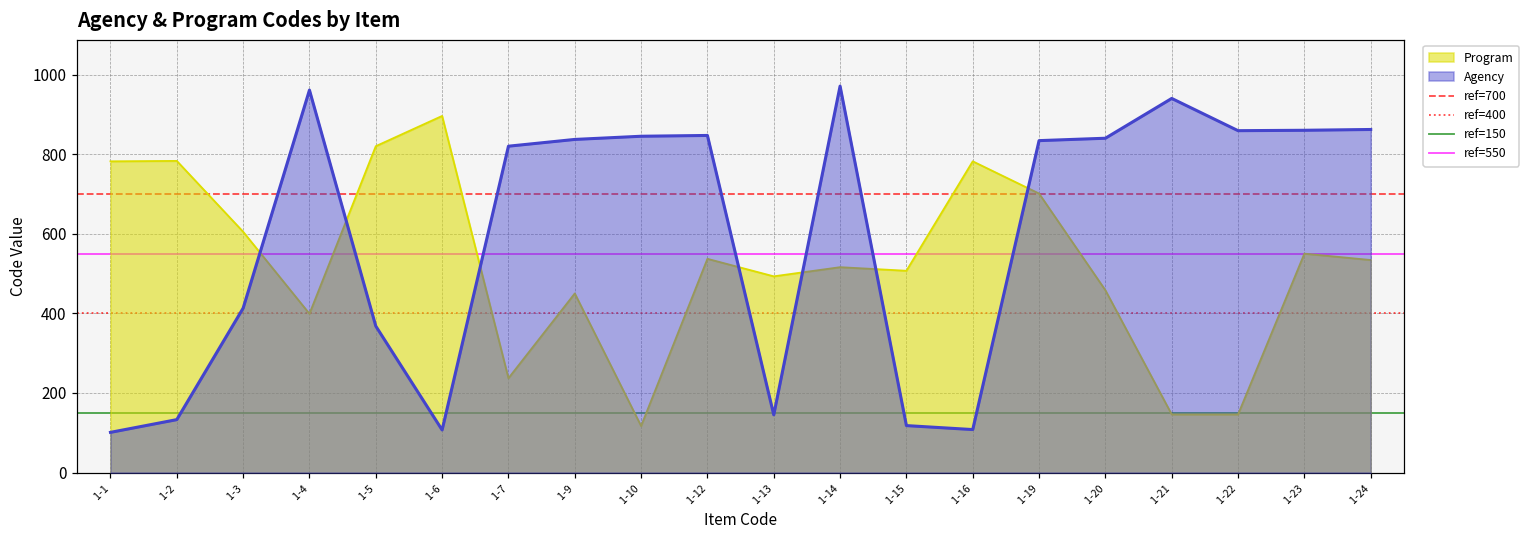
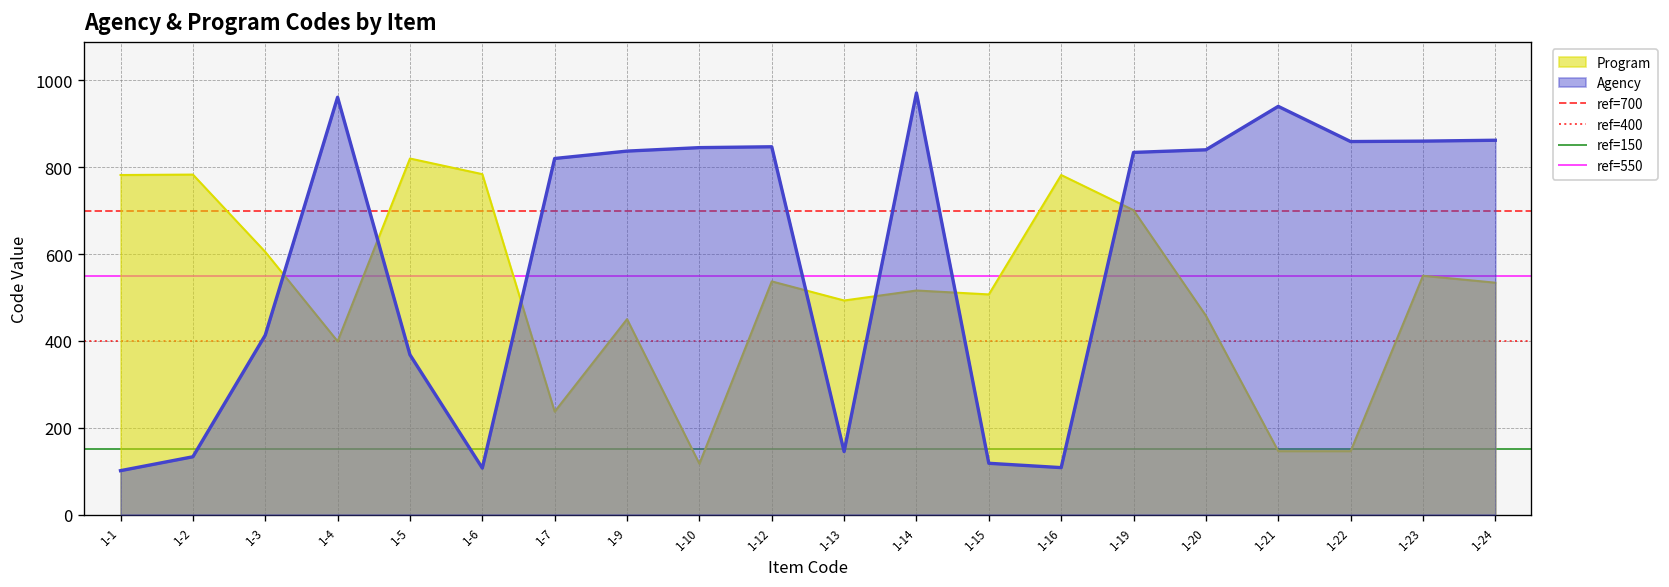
  {
    "Program": {
      "1-1": 780,
      "1-2": 780,
      "1-3": 610,
      "1-4": 400,
      "1-5": 820,
-     "1-6": 900,
+     "1-6": 780,
      "1-7": 240,
      "1-9": 450,
      "1-10": 120,
      "1-12": 540,
      "1-13": 490,
      "1-14": 520,
      "1-15": 510,
      "1-16": 780,
      "1-19": 700,
      "1-20": 460,
      "1-21": 150,
      "1-22": 150,
      "1-23": 550,
      "1-24": 530
    },
    "Agency": {
      "1-1": 100,
      "1-2": 130,
      "1-3": 410,
      "1-4": 960,
      "1-5": 370,
      "1-6": 110,
      "1-7": 820,
      "1-9": 840,
      "1-10": 850,
      "1-12": 850,
      "1-13": 150,
      "1-14": 970,
      "1-15": 120,
      "1-16": 110,
      "1-19": 830,
      "1-20": 840,
      "1-21": 940,
      "1-22": 860,
      "1-23": 860,
      "1-24": 860
    }
  }
